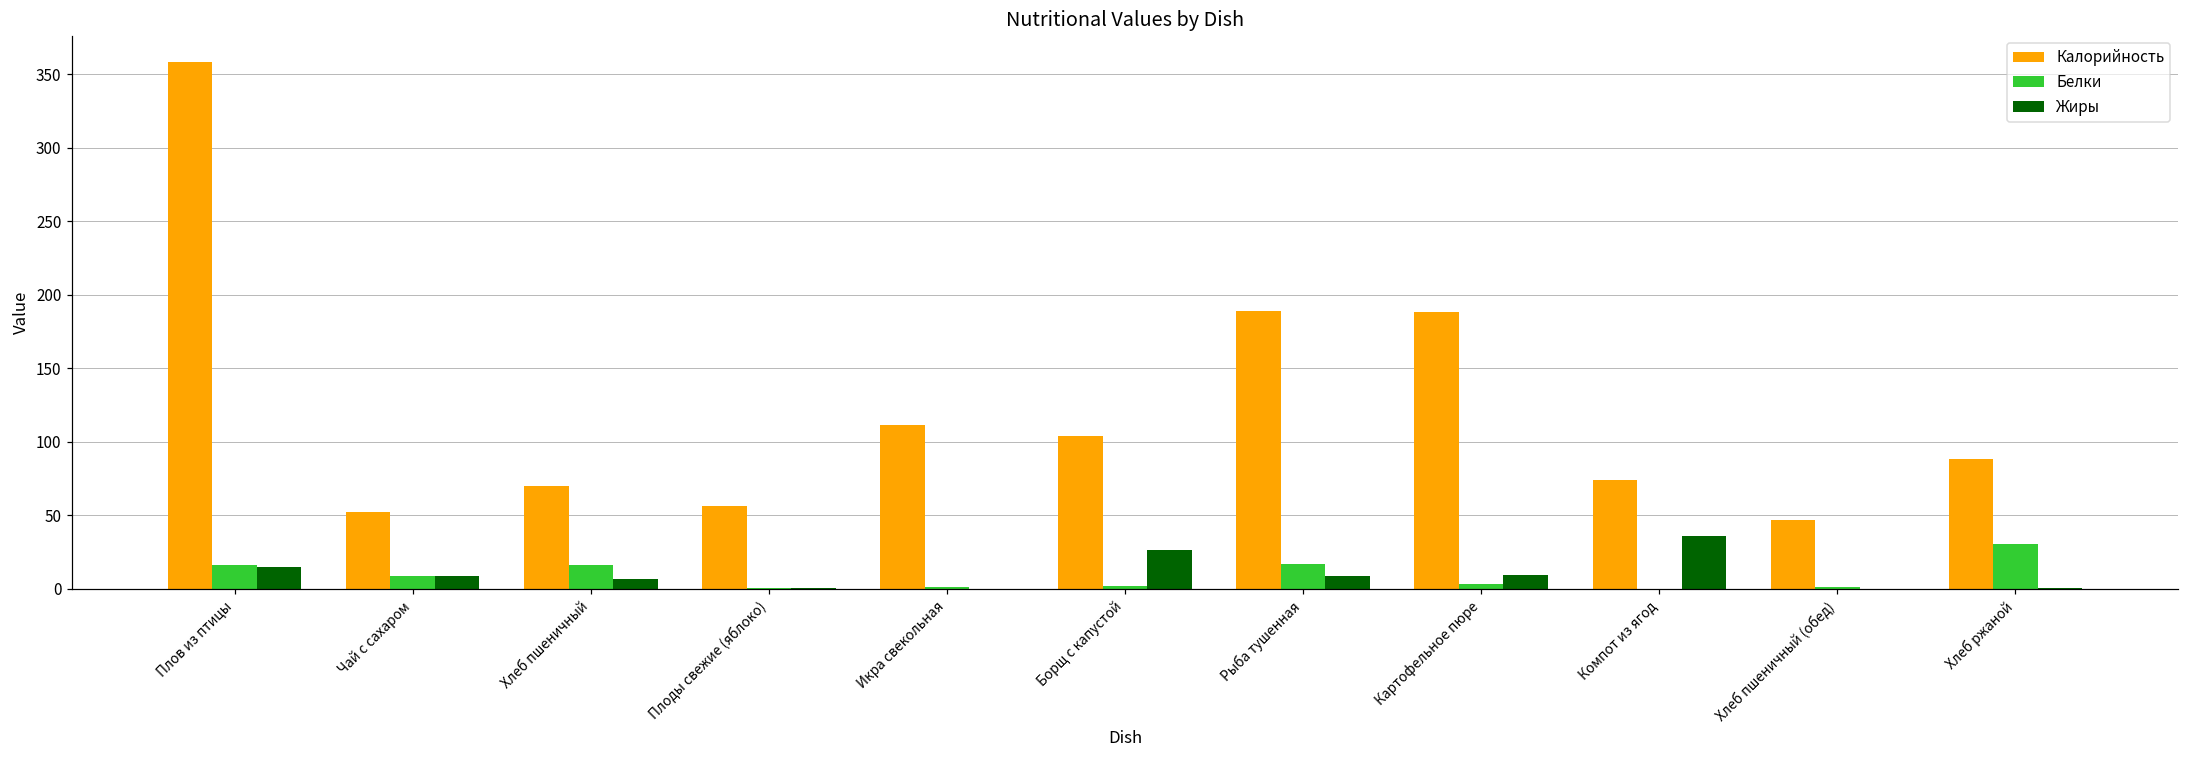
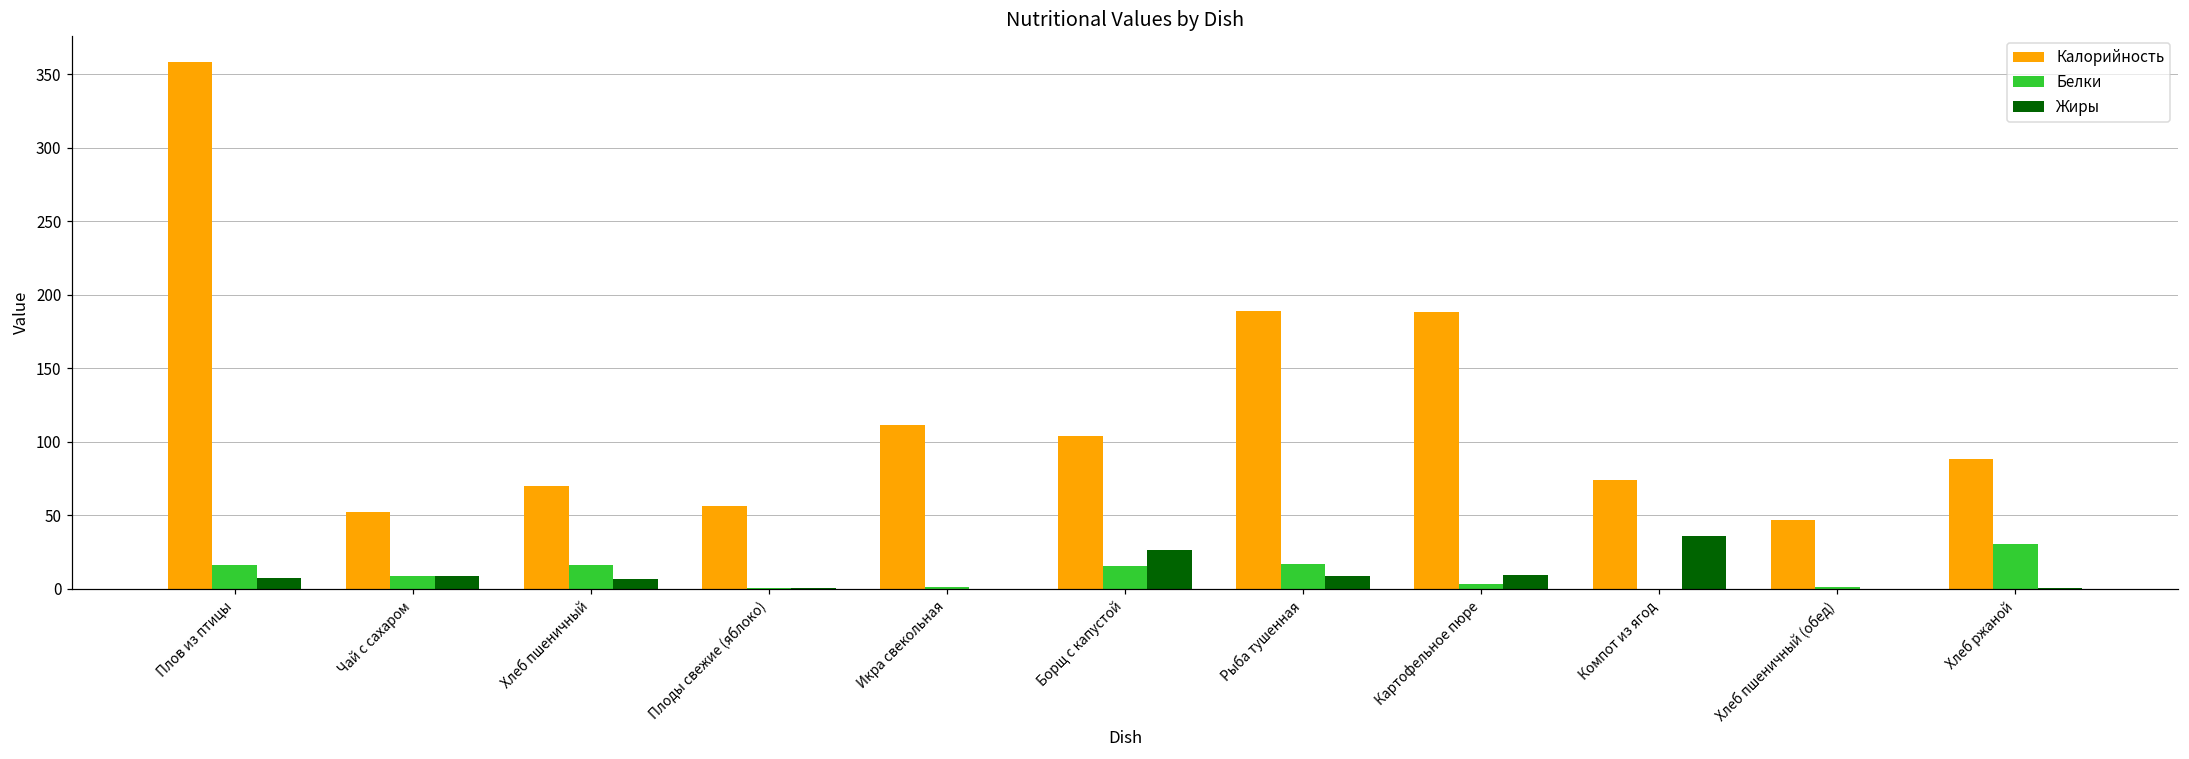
  {
    "Калорийность": {
      "Плов из птицы": 358,
      "Чай с сахаром": 52,
      "Хлеб пшеничный": 70,
      "Плоды свежие (яблоко)": 56,
      "Икра свекольная": 111,
      "Борщ с капустой": 104,
      "Рыба тушенная": 189,
      "Картофельное пюре": 189,
      "Компот из ягод": 74,
      "Хлеб пшеничный (обед)": 47,
      "Хлеб ржаной": 89
    },
    "Белки": {
      "Плов из птицы": 16,
      "Чай с сахаром": 9,
      "Хлеб пшеничный": 16,
-     "Борщ с капустой": 2,
+     "Борщ с капустой": 15,
      "Рыба тушенная": 17,
      "Картофельное пюре": 3,
      "Хлеб ржаной": 31
    },
    "Жиры": {
-     "Плов из птицы": 15,
+     "Плов из птицы": 8,
      "Чай с сахаром": 9,
      "Хлеб пшеничный": 7,
      "Борщ с капустой": 27,
      "Рыба тушенная": 9,
      "Картофельное пюре": 9,
      "Компот из ягод": 36
    }
  }
